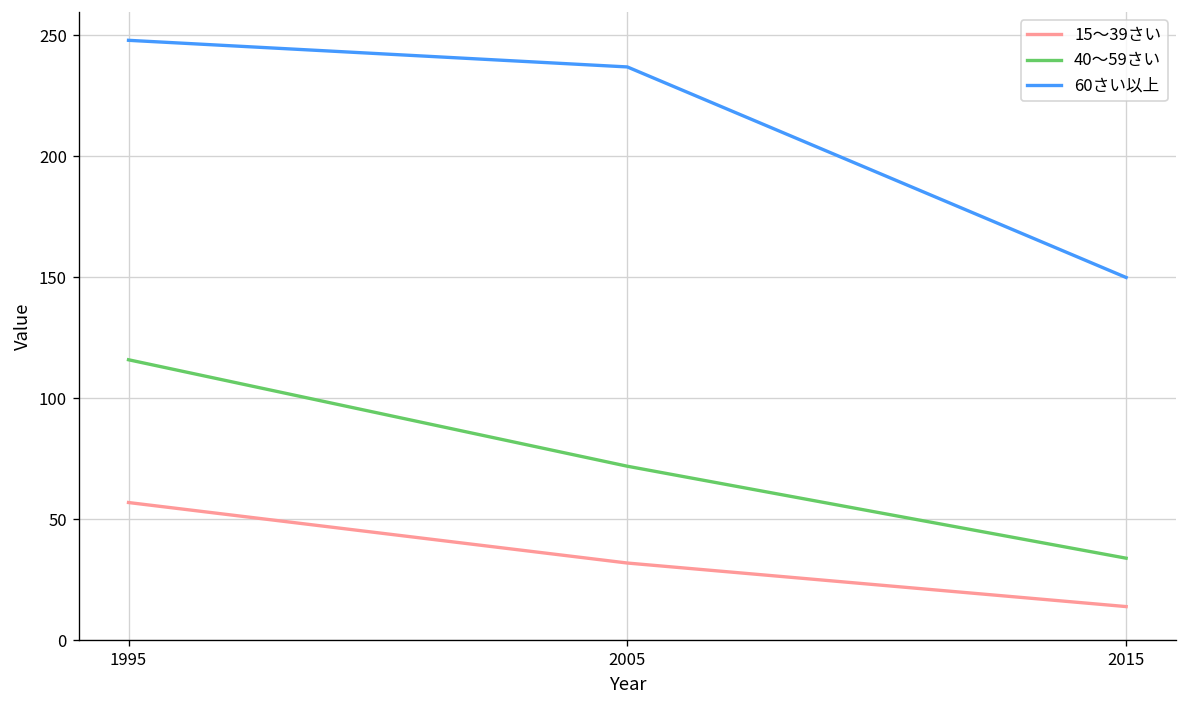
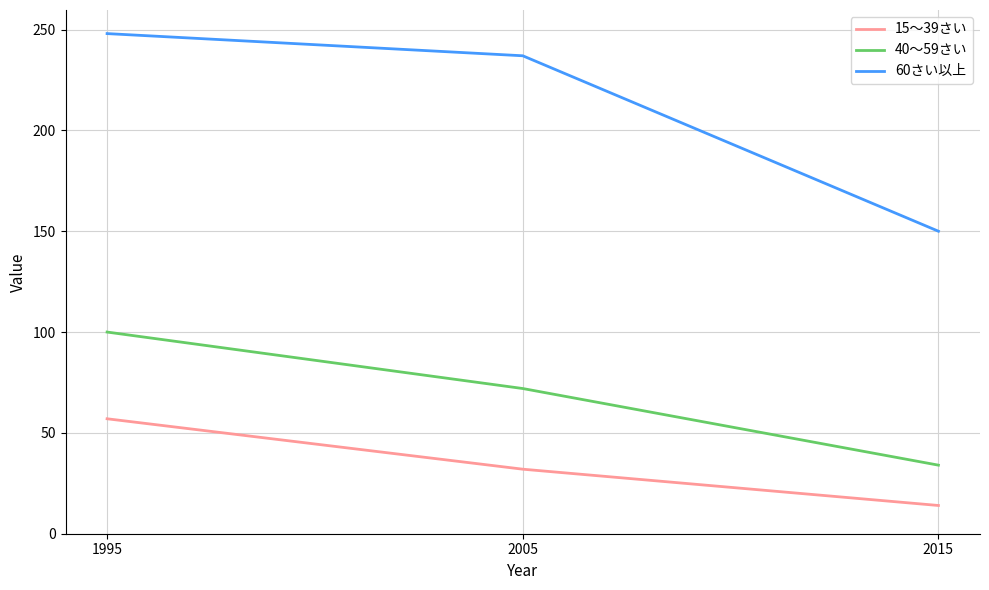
  {
    "15～39さい": {
      "1995": 57,
      "2005": 32,
      "2015": 14
    },
    "40～59さい": {
-     "1995": 116,
+     "1995": 100,
      "2005": 72,
      "2015": 34
    },
    "60さい以上": {
      "1995": 248,
      "2005": 237,
      "2015": 150
    }
  }
